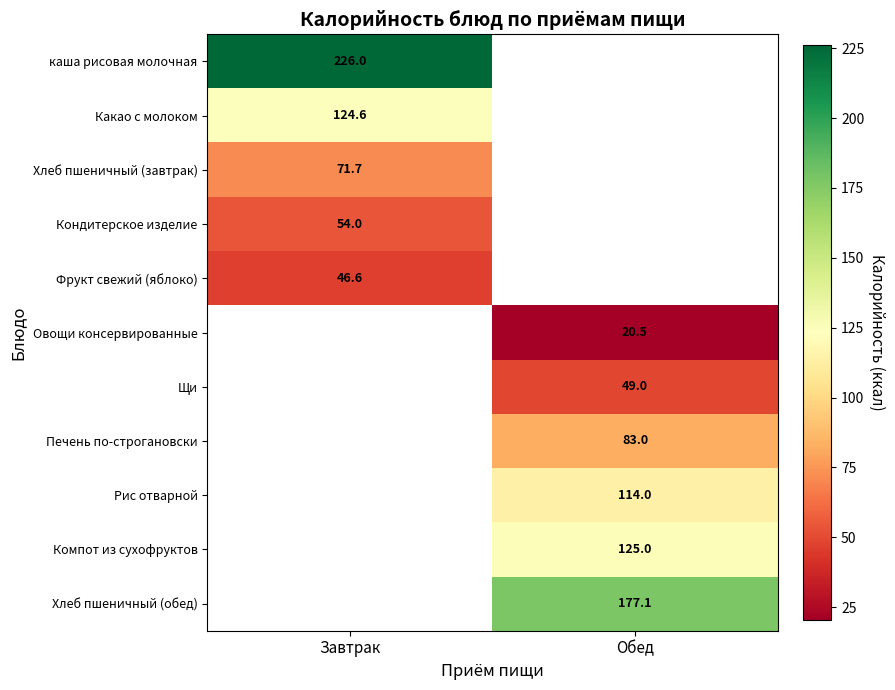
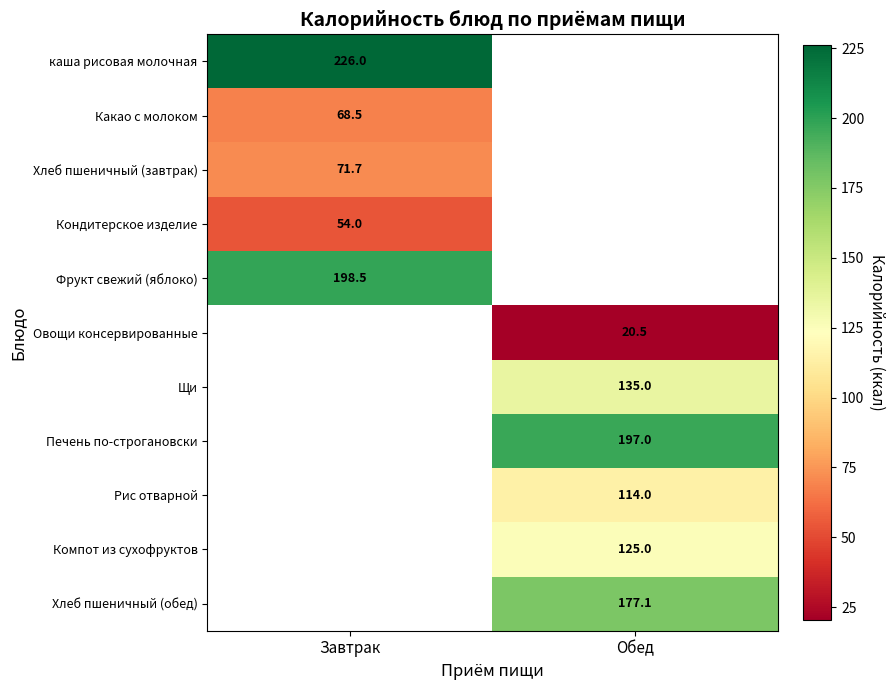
  {
    "каша рисовая молочная": {
      "Завтрак": 226.0
    },
    "Какао с молоком": {
-     "Завтрак": 124.6
+     "Завтрак": 68.5
    },
    "Хлеб пшеничный (завтрак)": {
      "Завтрак": 71.7
    },
    "Кондитерское изделие": {
      "Завтрак": 54.0
    },
    "Фрукт свежий (яблоко)": {
-     "Завтрак": 46.6
+     "Завтрак": 198.5
    },
    "Овощи консервированные": {
      "Обед": 20.5
    },
    "Щи": {
-     "Обед": 49.0
+     "Обед": 135.0
    },
    "Печень по-строгановски": {
-     "Обед": 83.0
+     "Обед": 197.0
    },
    "Рис отварной": {
      "Обед": 114.0
    },
    "Компот из сухофруктов": {
      "Обед": 125.0
    },
    "Хлеб пшеничный (обед)": {
      "Обед": 177.1
    }
  }
